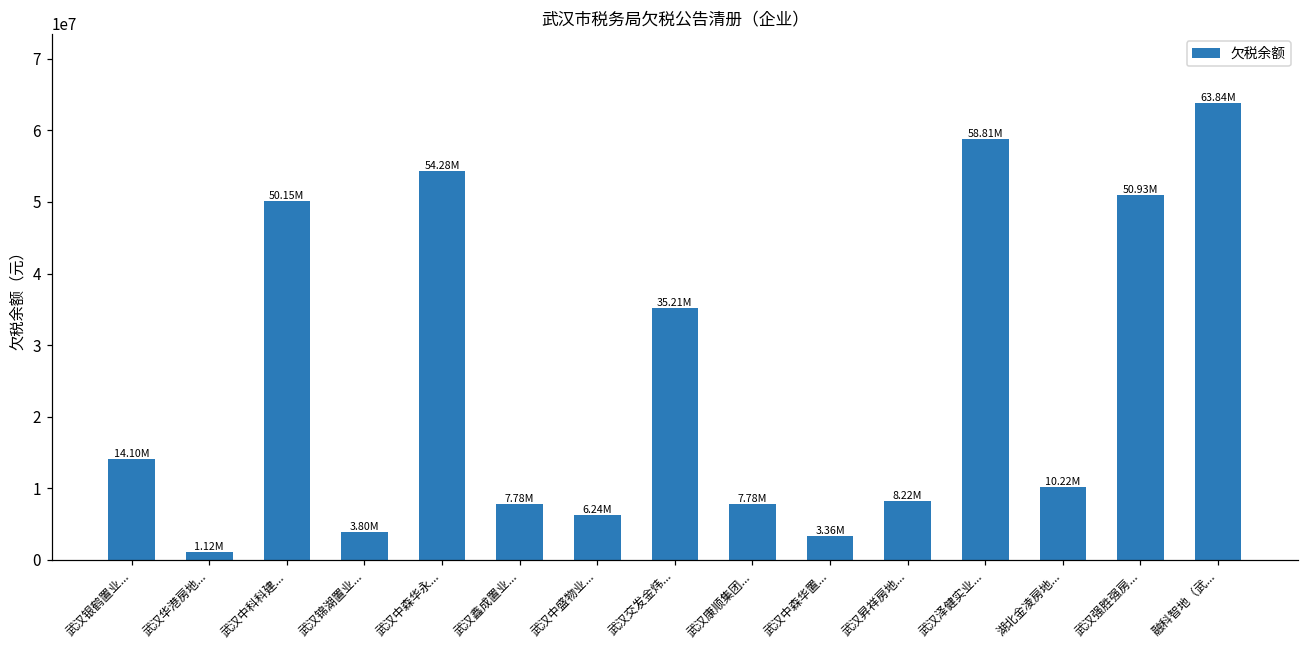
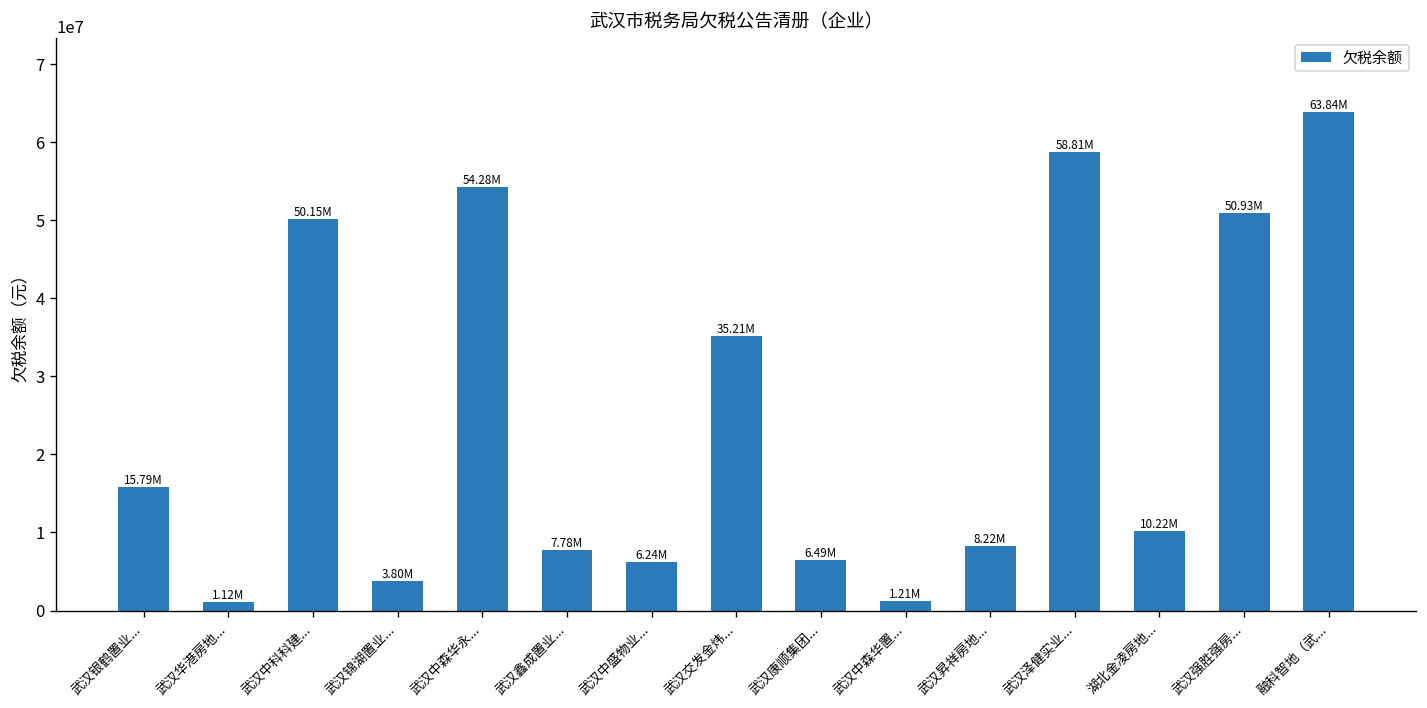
  {
-   "武汉银鹤置业...": "14.10M",
+   "武汉银鹤置业...": "15.79M",
    "武汉华港房地...": "1.12M",
    "武汉中科科建...": "50.15M",
    "武汉锦湖置业...": "3.80M",
    "武汉中森华永...": "54.28M",
    "武汉鑫成置业...": "7.78M",
    "武汉中盛物业...": "6.24M",
    "武汉交发金炜...": "35.21M",
-   "武汉康顺集团...": "7.78M",
-   "武汉中森华置...": "3.36M",
+   "武汉康顺集团...": "6.49M",
+   "武汉中森华置...": "1.21M",
    "武汉昇祥房地...": "8.22M",
    "武汉泽健实业...": "58.81M",
    "湖北金凌房地...": "10.22M",
    "武汉强胜强房...": "50.93M",
    "融科智地（武...": "63.84M"
  }
